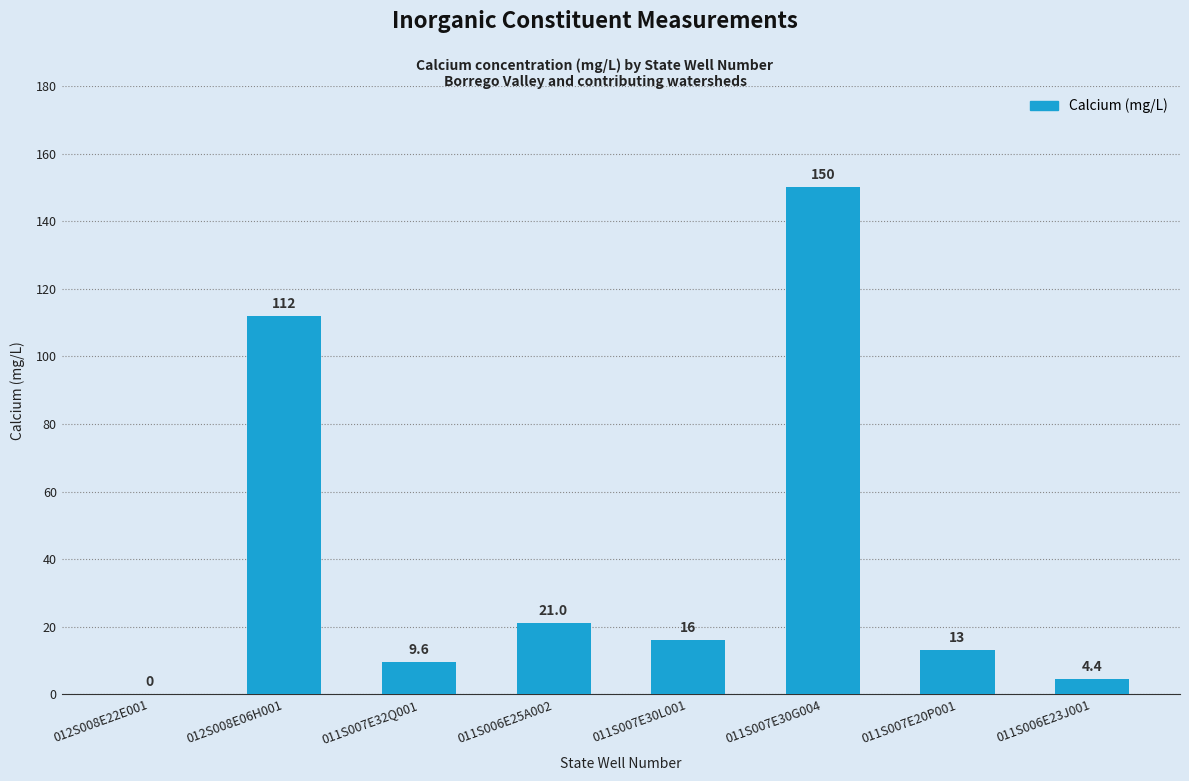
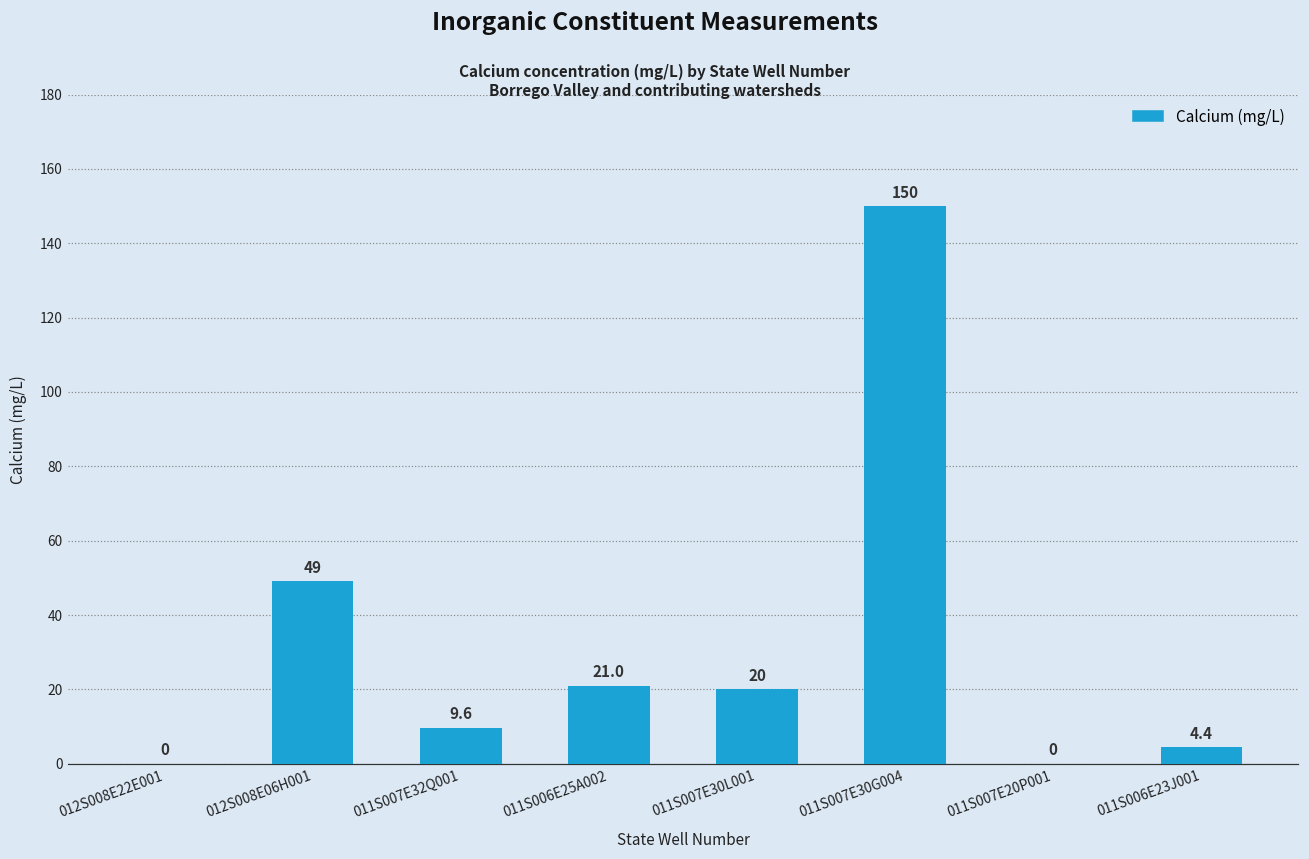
  {
    "012S008E22E001": 0,
-   "012S008E06H001": 112,
+   "012S008E06H001": 49,
    "011S007E32Q001": 9.6,
    "011S006E25A002": 21.0,
-   "011S007E30L001": 16,
+   "011S007E30L001": 20,
    "011S007E30G004": 150,
-   "011S007E20P001": 13,
+   "011S007E20P001": 0,
    "011S006E23J001": 4.4
  }
